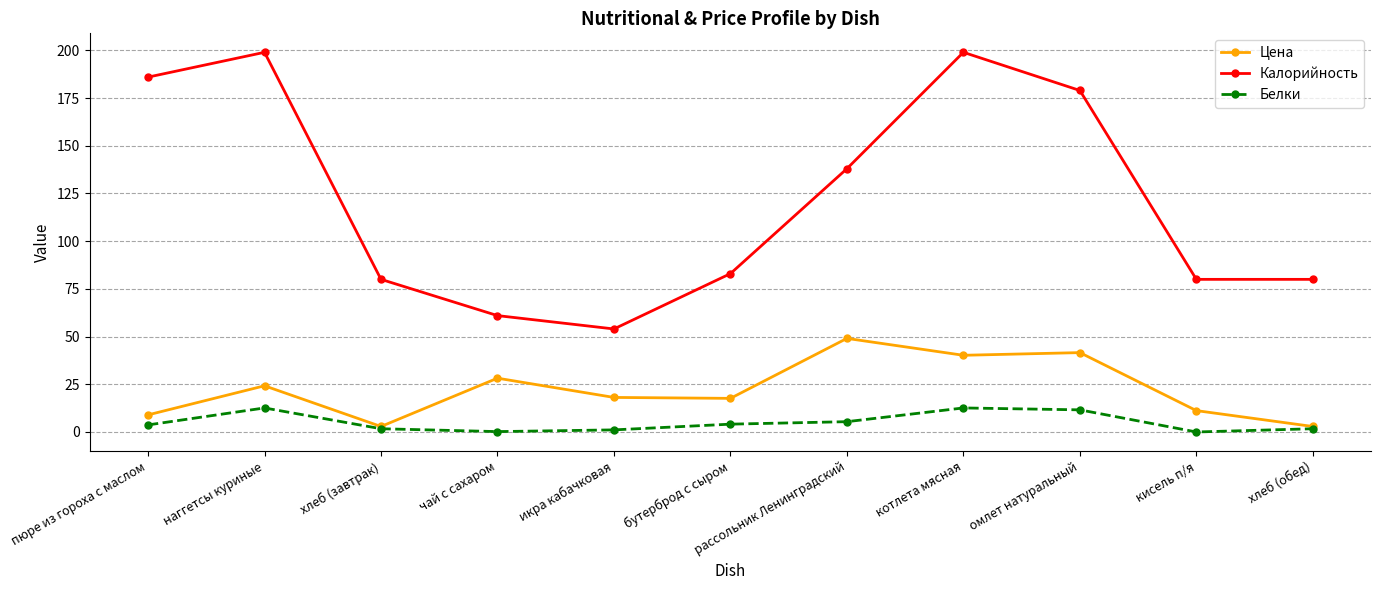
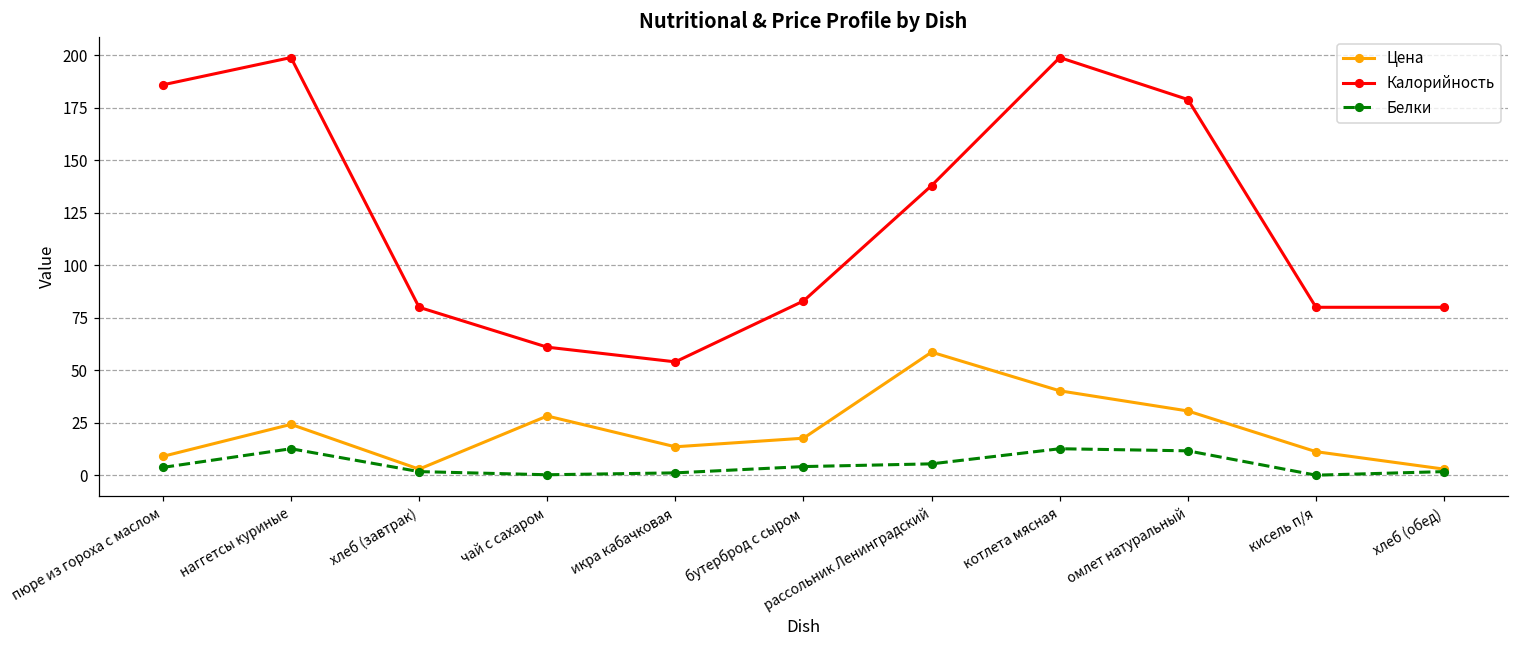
  {
    "Цена": {
      "пюре из гороха с маслом": 9,
      "наггетсы куриные": 24,
      "чай с сахаром": 28,
-     "икра кабачковая": 18,
+     "икра кабачковая": 14,
      "бутерброд с сыром": 18,
-     "рассольник Ленинградский": 49,
+     "рассольник Ленинградский": 59,
      "котлета мясная": 40,
-     "омлет натуральный": 42,
+     "омлет натуральный": 31,
      "кисель п/я": 11
    },
    "Калорийность": {
      "пюре из гороха с маслом": 186,
      "наггетсы куриные": 199,
      "хлеб (завтрак)": 80,
      "чай с сахаром": 61,
      "икра кабачковая": 54,
      "бутерброд с сыром": 83,
      "рассольник Ленинградский": 138,
      "котлета мясная": 199,
      "омлет натуральный": 179,
      "кисель п/я": 80,
      "хлеб (обед)": 80
    },
    "Белки": {
      "пюре из гороха с маслом": 4,
      "наггетсы куриные": 13,
      "чай с сахаром": 0,
      "икра кабачковая": 1,
      "бутерброд с сыром": 4,
      "рассольник Ленинградский": 5,
      "котлета мясная": 13,
      "омлет натуральный": 12,
      "кисель п/я": 0
    }
  }
